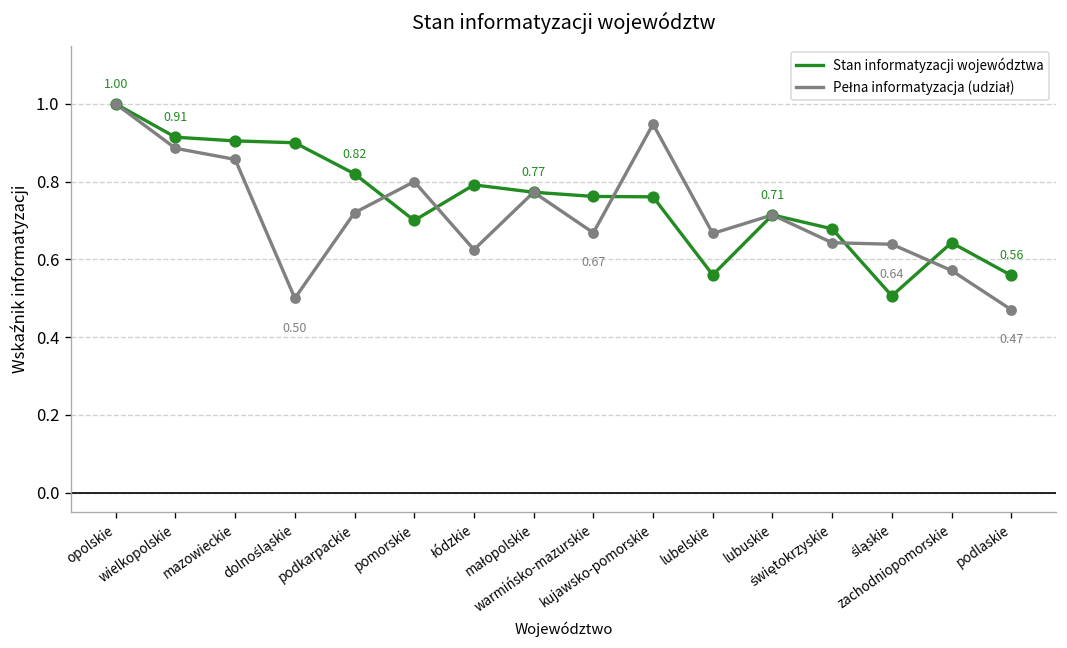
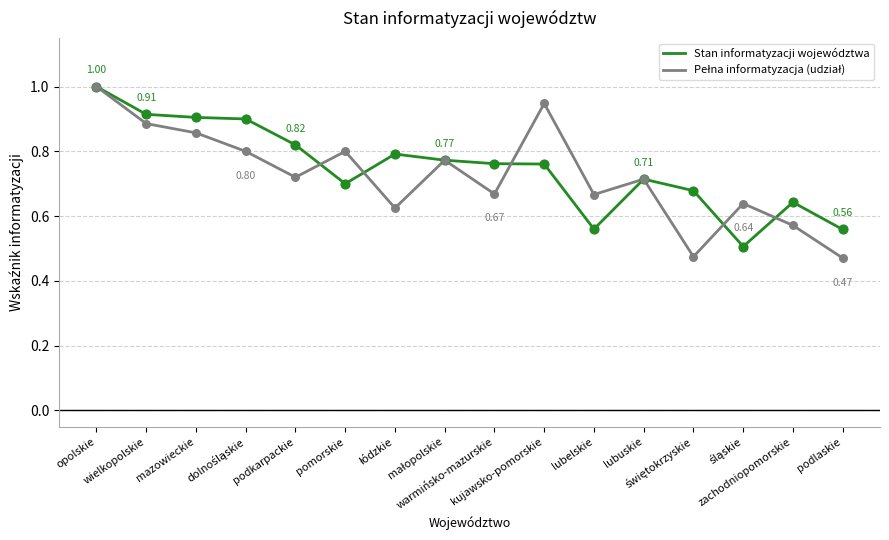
  {
    "Stan informatyzacji województwa": {
      "wielkopolskie": 0.91,
      "podkarpackie": 0.82,
      "podlaskie": 0.56
    },
    "Pełna informatyzacja (udział)": {
-     "dolnośląskie": 0.50,
+     "dolnośląskie": 0.80,
      "warmińsko-mazurskie": 0.67,
-     "świętokrzyskie": 0.64,
+     "świętokrzyskie": 0.47,
      "śląskie": 0.64,
      "podlaskie": 0.47
    }
  }
